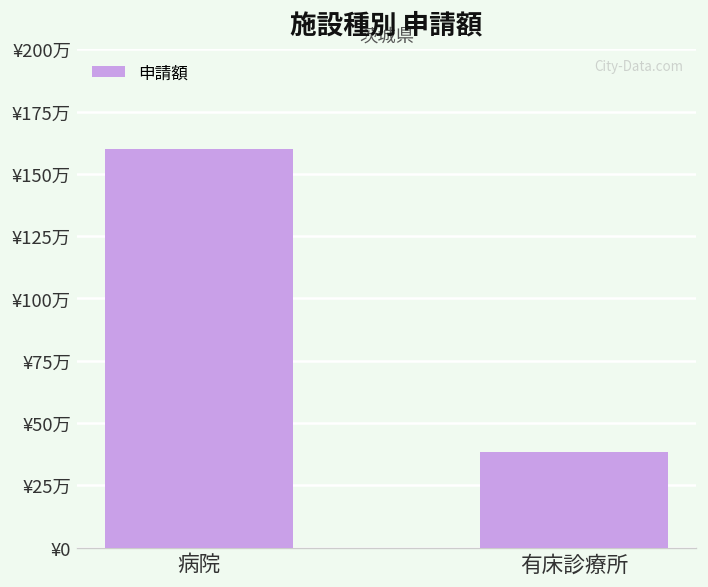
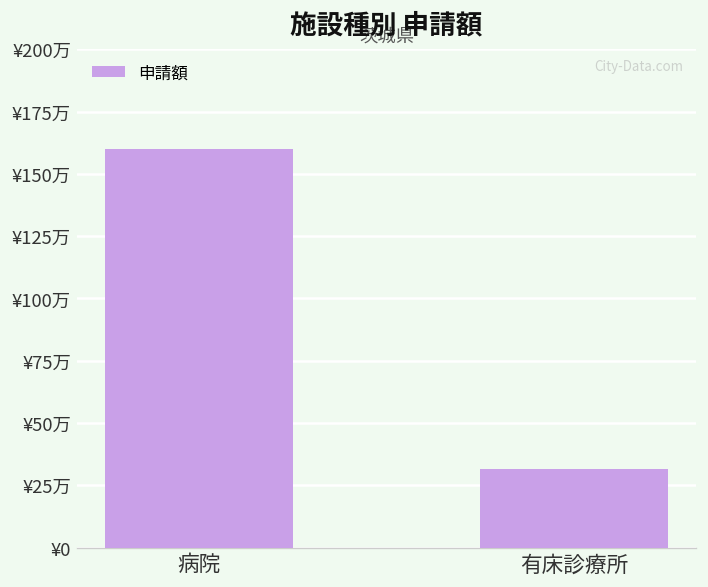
  {
    "病院": "¥160万",
-   "有床診療所": "¥38万"
+   "有床診療所": "¥32万"
  }
